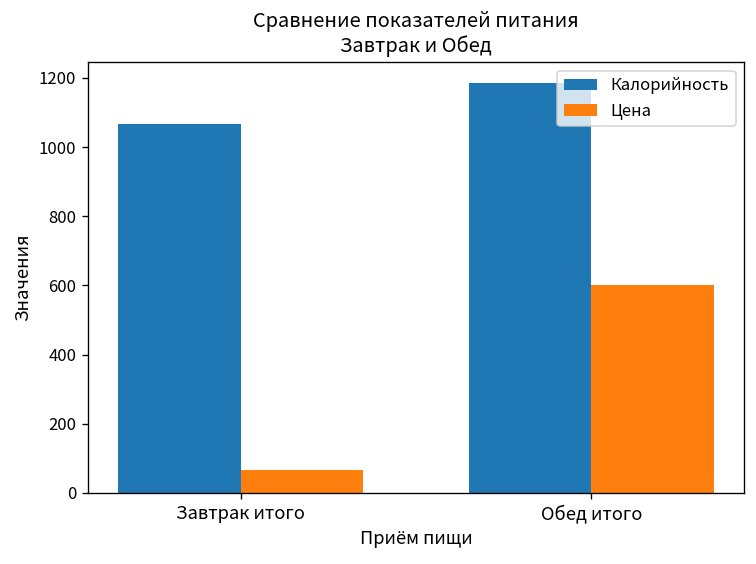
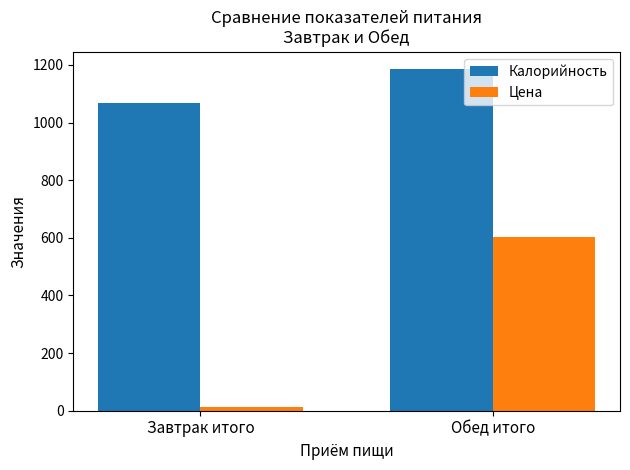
  {
    "Калорийность": {
      "Завтрак итого": 1070,
      "Обед итого": 1190
    },
    "Цена": {
-     "Завтрак итого": 70,
+     "Завтрак итого": 10,
      "Обед итого": 600
    }
  }
